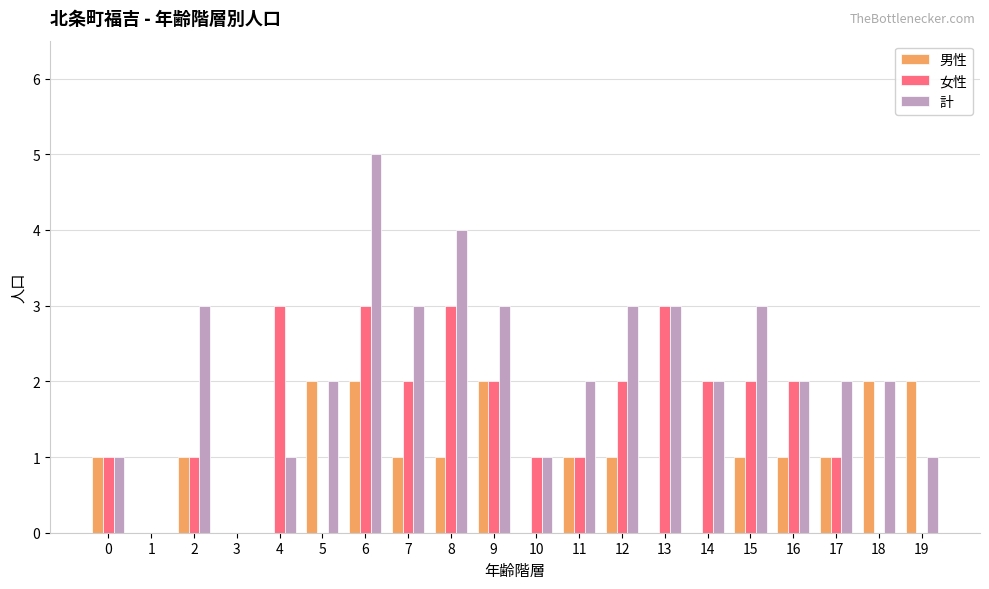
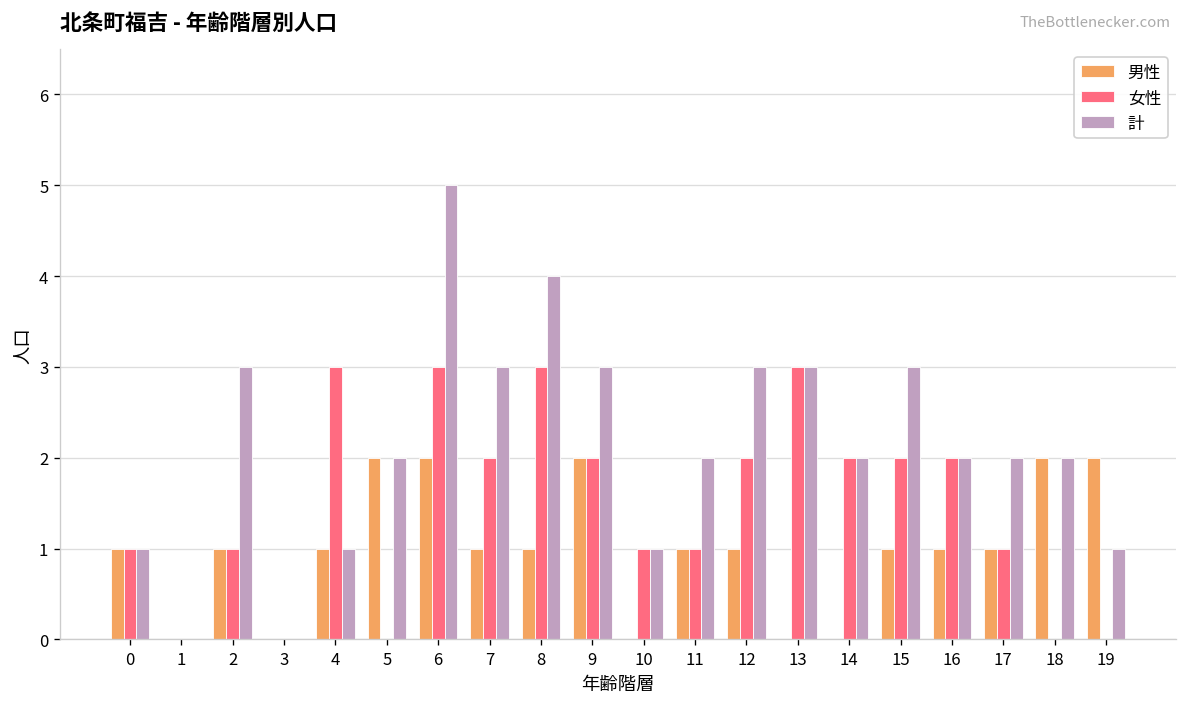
  {
    "男性": {
      "0": 1,
      "1": 0,
      "2": 1,
      "3": 0,
-     "4": 0,
+     "4": 1,
      "5": 2,
      "6": 2,
      "7": 1,
      "8": 1,
      "9": 2,
      "10": 0,
      "11": 1,
      "12": 1,
      "13": 0,
      "14": 0,
      "15": 1,
      "16": 1,
      "17": 1,
      "18": 2,
      "19": 2
    },
    "女性": {
      "0": 1,
      "1": 0,
      "2": 1,
      "3": 0,
      "4": 3,
      "5": 0,
      "6": 3,
      "7": 2,
      "8": 3,
      "9": 2,
      "10": 1,
      "11": 1,
      "12": 2,
      "13": 3,
      "14": 2,
      "15": 2,
      "16": 2,
      "17": 1,
      "18": 0,
      "19": 0
    },
    "計": {
      "0": 1,
      "1": 0,
      "2": 3,
      "3": 0,
      "4": 1,
      "5": 2,
      "6": 5,
      "7": 3,
      "8": 4,
      "9": 3,
      "10": 1,
      "11": 2,
      "12": 3,
      "13": 3,
      "14": 2,
      "15": 3,
      "16": 2,
      "17": 2,
      "18": 2,
      "19": 1
    }
  }
